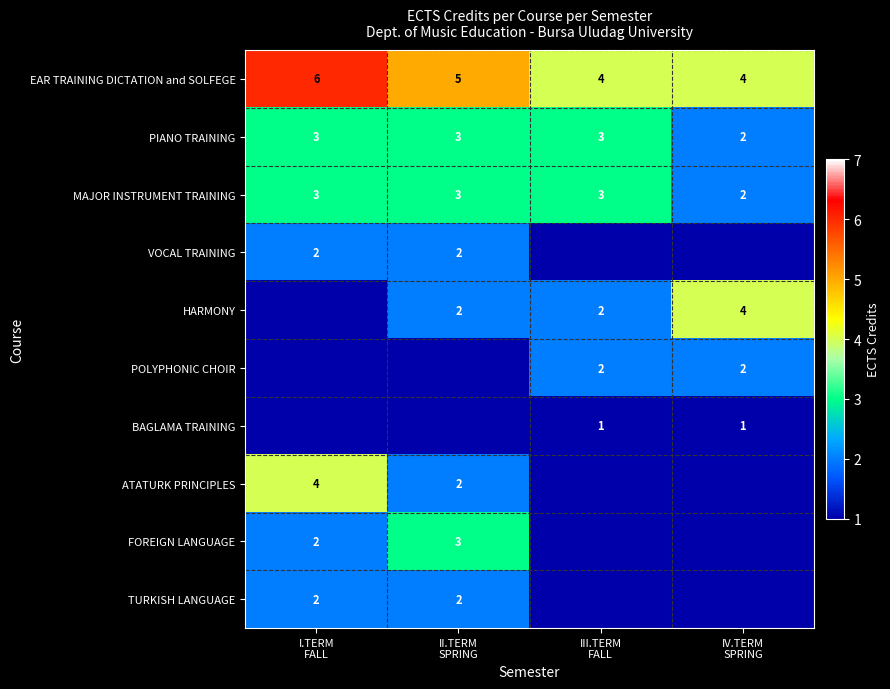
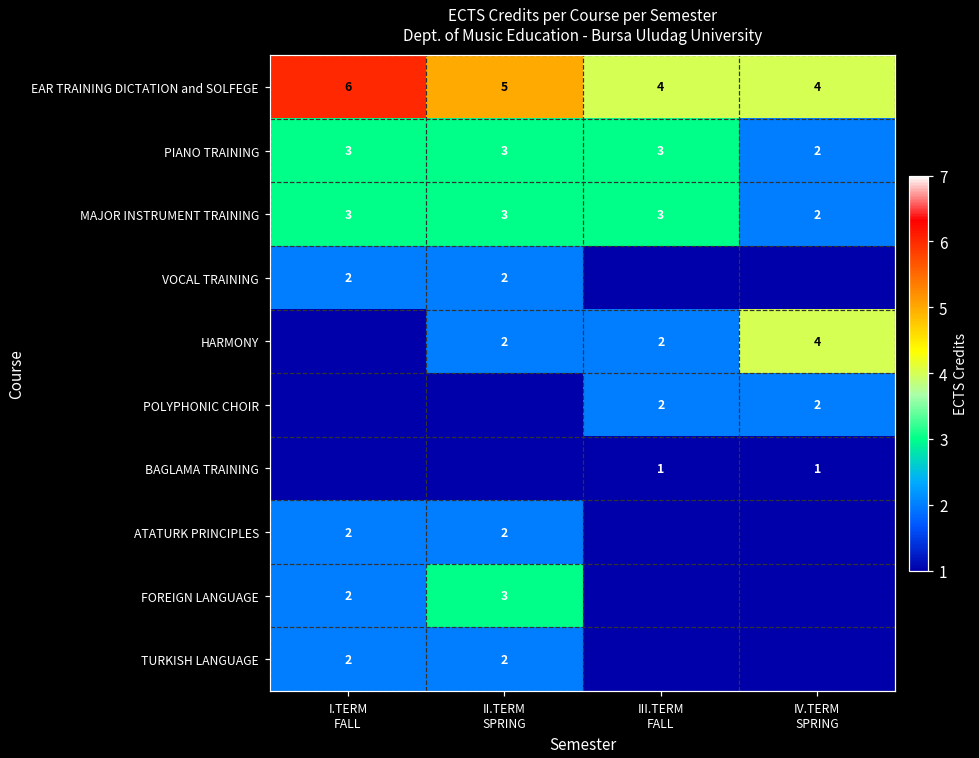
  {
    "EAR TRAINING DICTATION and SOLFEGE": {
      "I.TERM FALL": 6,
      "II.TERM SPRING": 5,
      "III.TERM FALL": 4,
      "IV.TERM SPRING": 4
    },
    "PIANO TRAINING": {
      "I.TERM FALL": 3,
      "II.TERM SPRING": 3,
      "III.TERM FALL": 3,
      "IV.TERM SPRING": 2
    },
    "MAJOR INSTRUMENT TRAINING": {
      "I.TERM FALL": 3,
      "II.TERM SPRING": 3,
      "III.TERM FALL": 3,
      "IV.TERM SPRING": 2
    },
    "VOCAL TRAINING": {
      "I.TERM FALL": 2,
      "II.TERM SPRING": 2
    },
    "HARMONY": {
      "II.TERM SPRING": 2,
      "III.TERM FALL": 2,
      "IV.TERM SPRING": 4
    },
    "POLYPHONIC CHOIR": {
      "III.TERM FALL": 2,
      "IV.TERM SPRING": 2
    },
    "BAGLAMA TRAINING": {
      "III.TERM FALL": 1,
      "IV.TERM SPRING": 1
    },
    "ATATURK PRINCIPLES": {
-     "I.TERM FALL": 4,
+     "I.TERM FALL": 2,
      "II.TERM SPRING": 2
    },
    "FOREIGN LANGUAGE": {
      "I.TERM FALL": 2,
      "II.TERM SPRING": 3
    },
    "TURKISH LANGUAGE": {
      "I.TERM FALL": 2,
      "II.TERM SPRING": 2
    }
  }
